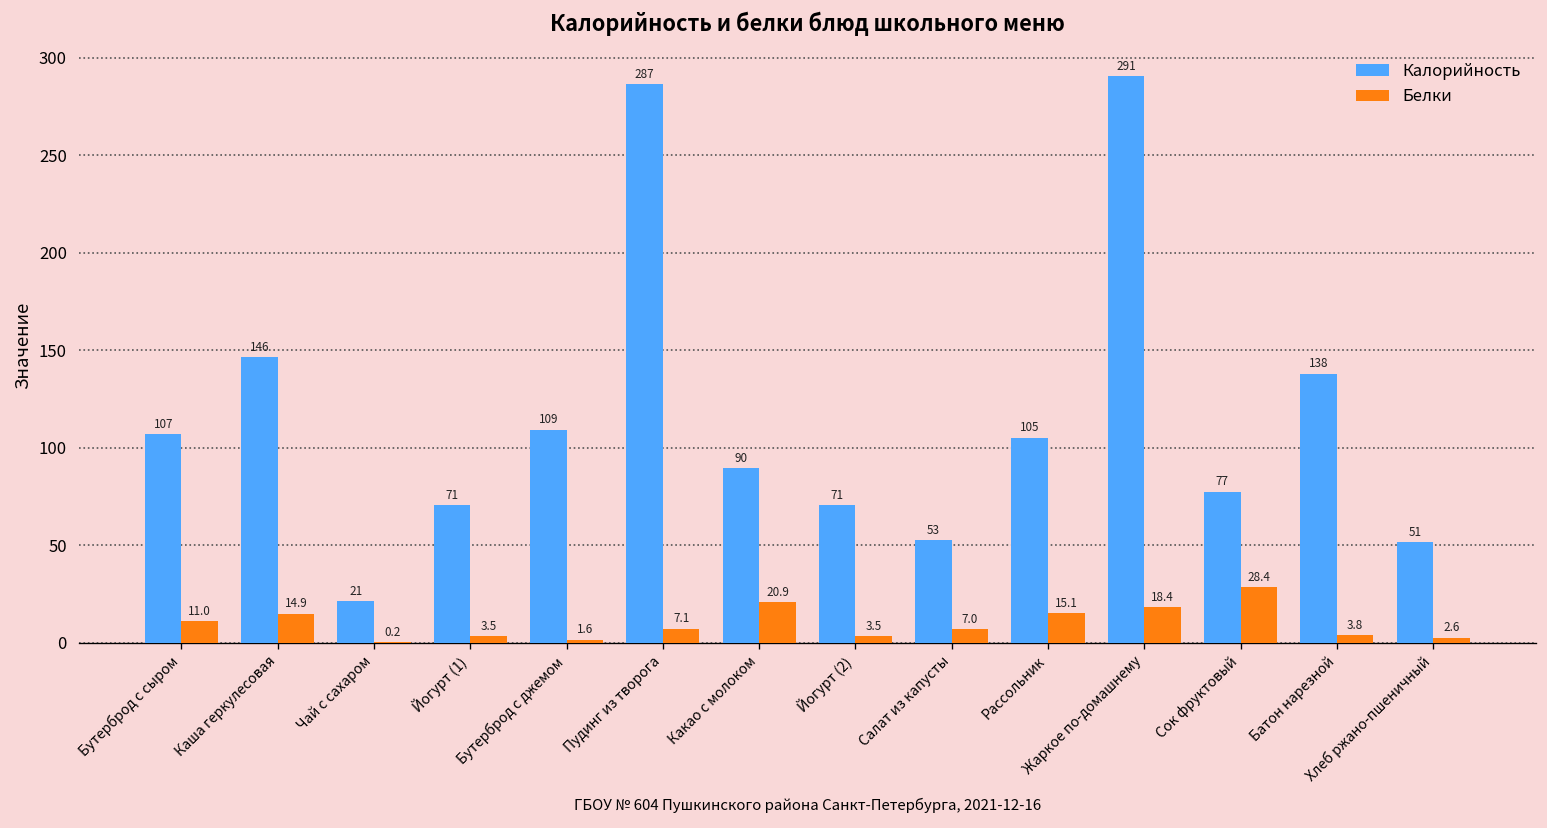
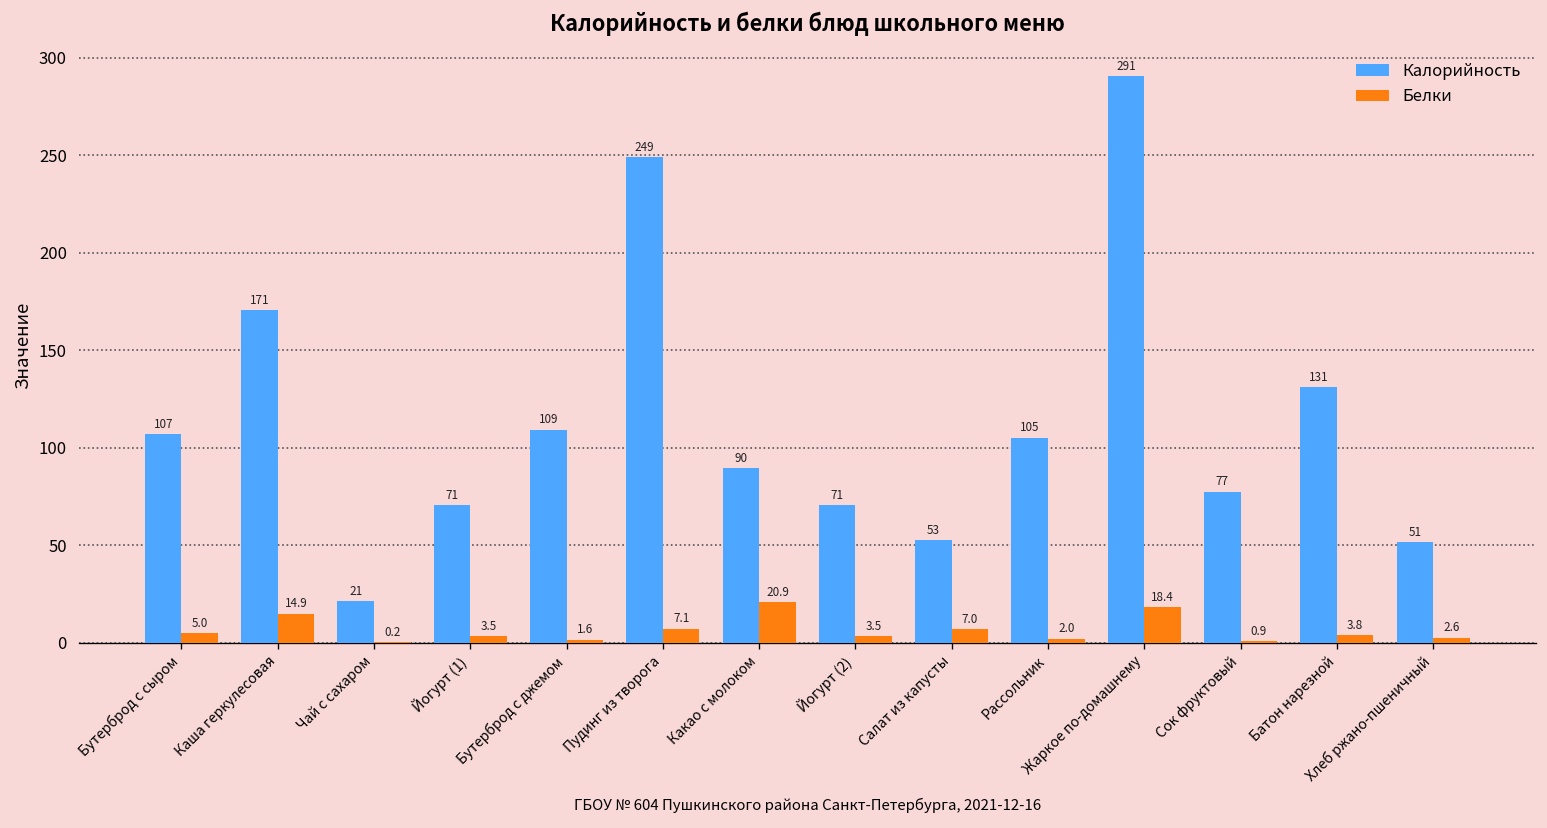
  {
    "Калорийность": {
      "Бутерброд с сыром": 107,
-     "Каша геркулесовая": 146,
+     "Каша геркулесовая": 171,
      "Чай с сахаром": 21,
      "Йогурт (1)": 71,
      "Бутерброд с джемом": 109,
-     "Пудинг из творога": 287,
+     "Пудинг из творога": 249,
      "Какао с молоком": 90,
      "Йогурт (2)": 71,
      "Салат из капусты": 53,
      "Рассольник": 105,
      "Жаркое по-домашнему": 291,
      "Сок фруктовый": 77,
-     "Батон нарезной": 138,
+     "Батон нарезной": 131,
      "Хлеб ржано-пшеничный": 51
    },
    "Белки": {
-     "Бутерброд с сыром": 11.0,
+     "Бутерброд с сыром": 5.0,
      "Каша геркулесовая": 14.9,
      "Чай с сахаром": 0.2,
      "Йогурт (1)": 3.5,
      "Бутерброд с джемом": 1.6,
      "Пудинг из творога": 7.1,
      "Какао с молоком": 20.9,
      "Йогурт (2)": 3.5,
      "Салат из капусты": 7.0,
-     "Рассольник": 15.1,
+     "Рассольник": 2.0,
      "Жаркое по-домашнему": 18.4,
-     "Сок фруктовый": 28.4,
+     "Сок фруктовый": 0.9,
      "Батон нарезной": 3.8,
      "Хлеб ржано-пшеничный": 2.6
    }
  }
